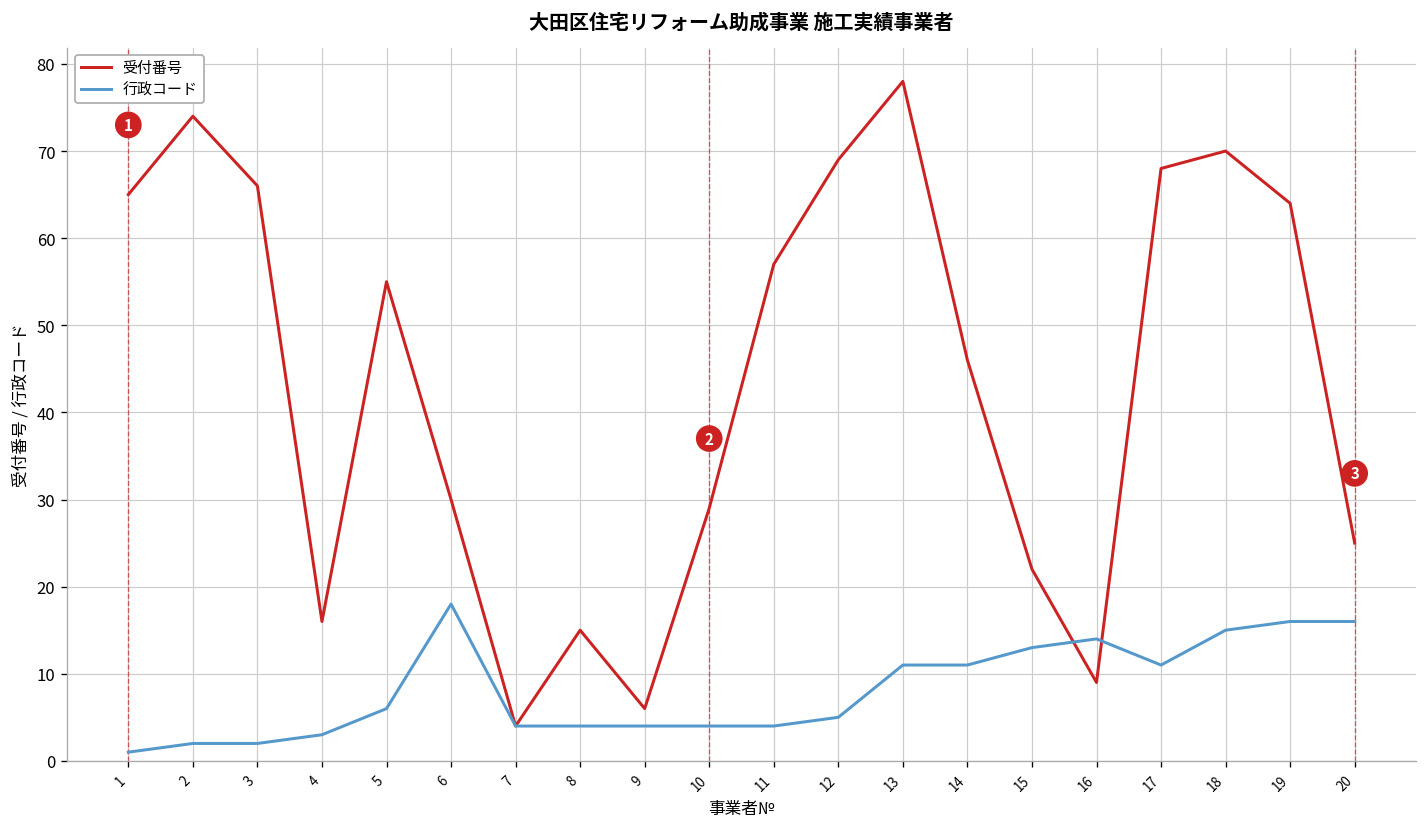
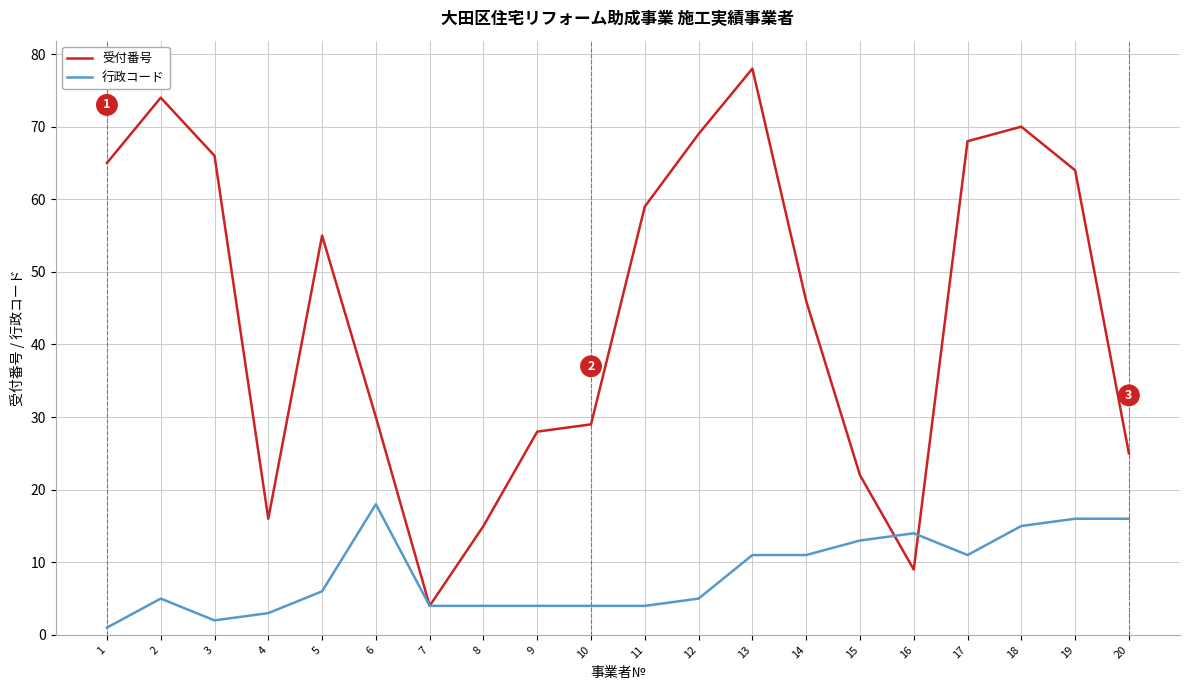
  {
    "受付番号": {
      "1": 65,
      "2": 74,
      "3": 66,
      "4": 16,
      "5": 55,
      "6": 30,
      "8": 15,
-     "9": 6,
+     "9": 28,
      "10": 29,
-     "11": 57,
+     "11": 59,
      "12": 69,
      "13": 78,
      "14": 46,
      "15": 22,
      "16": 9,
      "17": 68,
      "18": 70,
      "19": 64,
      "20": 25
    },
    "行政コード": {
      "1": 1,
-     "2": 2,
+     "2": 5,
      "3": 2,
      "4": 3,
      "5": 6,
      "6": 18,
      "8": 4,
      "9": 4,
      "10": 4,
      "11": 4,
      "12": 5,
      "13": 11,
      "14": 11,
      "15": 13,
      "16": 14,
      "17": 11,
      "18": 15,
      "19": 16,
      "20": 16
    }
  }
